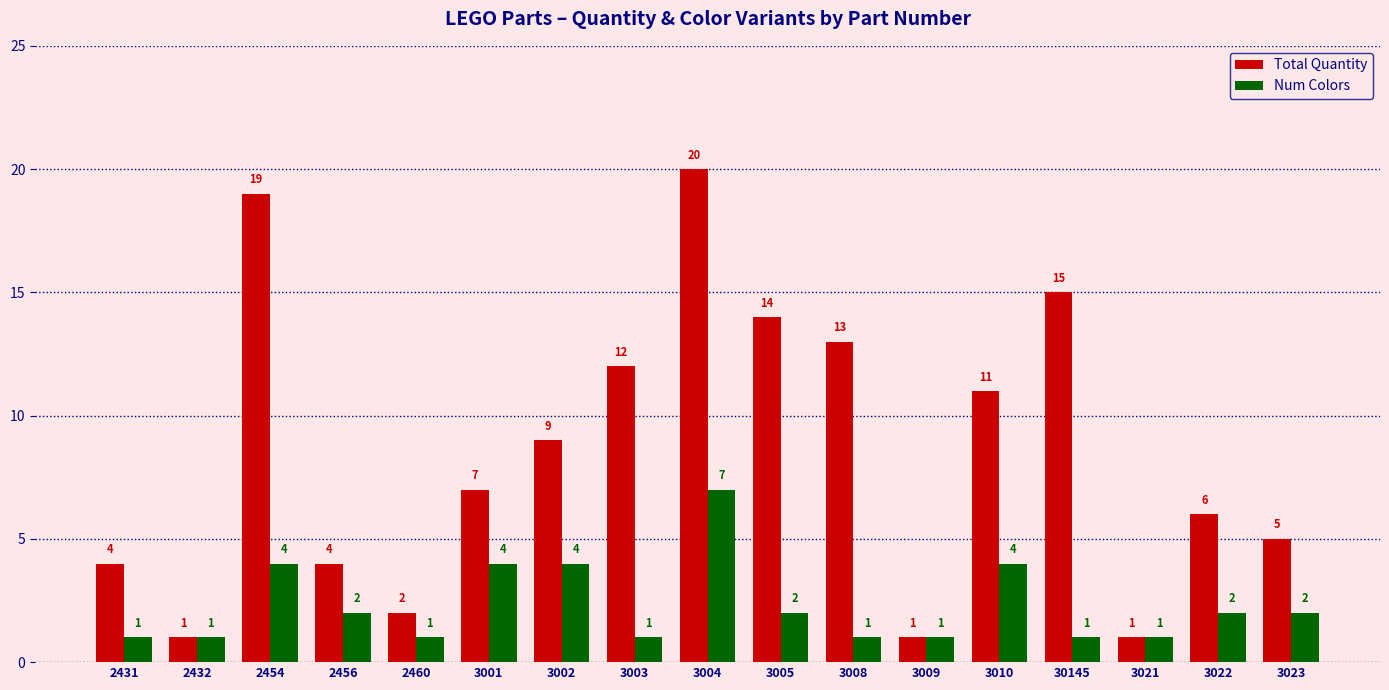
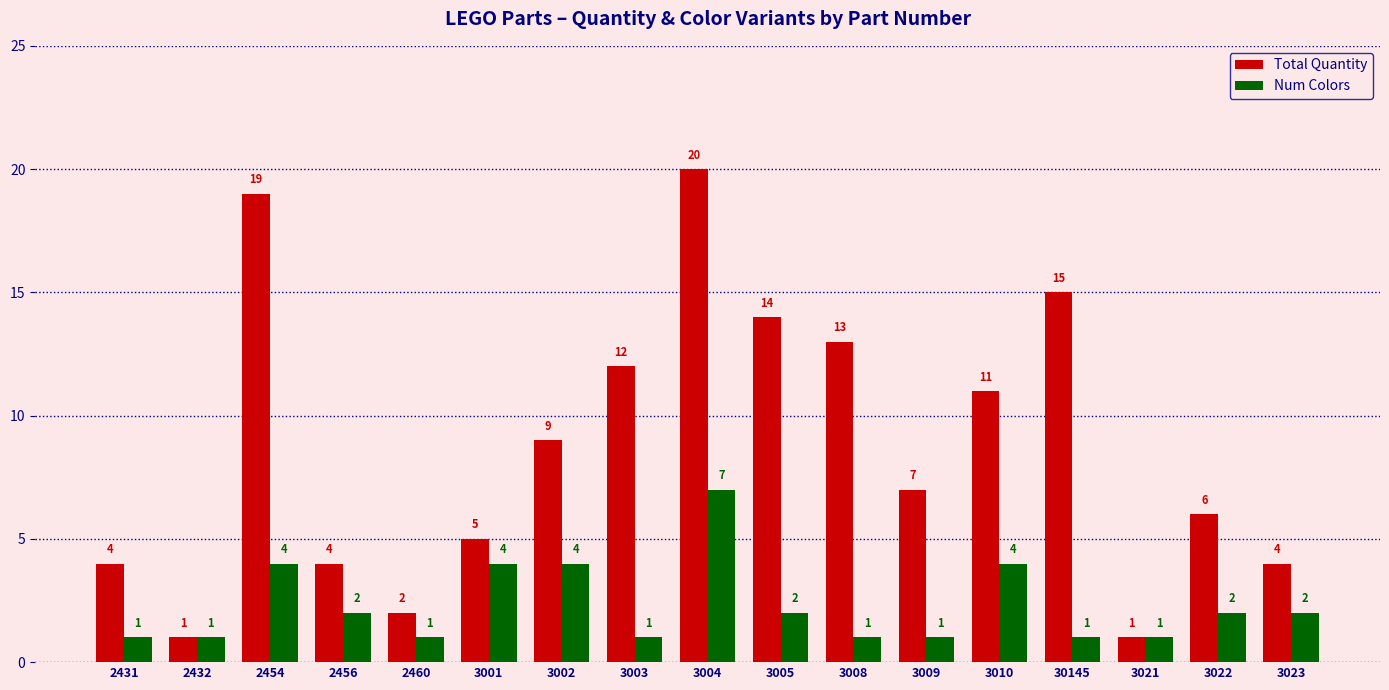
  {
    "Total Quantity": {
      "2431": 4,
      "2432": 1,
      "2454": 19,
      "2456": 4,
      "2460": 2,
-     "3001": 7,
+     "3001": 5,
      "3002": 9,
      "3003": 12,
      "3004": 20,
      "3005": 14,
      "3008": 13,
-     "3009": 1,
+     "3009": 7,
      "3010": 11,
      "30145": 15,
      "3021": 1,
      "3022": 6,
-     "3023": 5
+     "3023": 4
    },
    "Num Colors": {
      "2431": 1,
      "2432": 1,
      "2454": 4,
      "2456": 2,
      "2460": 1,
      "3001": 4,
      "3002": 4,
      "3003": 1,
      "3004": 7,
      "3005": 2,
      "3008": 1,
      "3009": 1,
      "3010": 4,
      "30145": 1,
      "3021": 1,
      "3022": 2,
      "3023": 2
    }
  }
